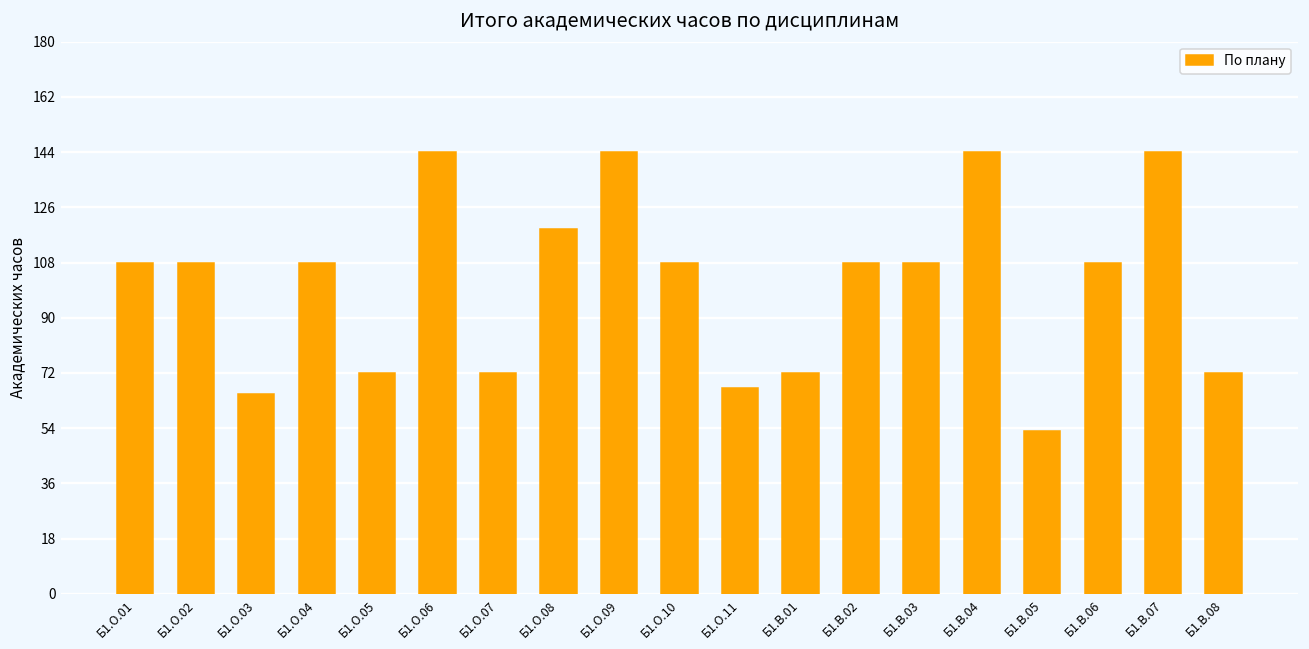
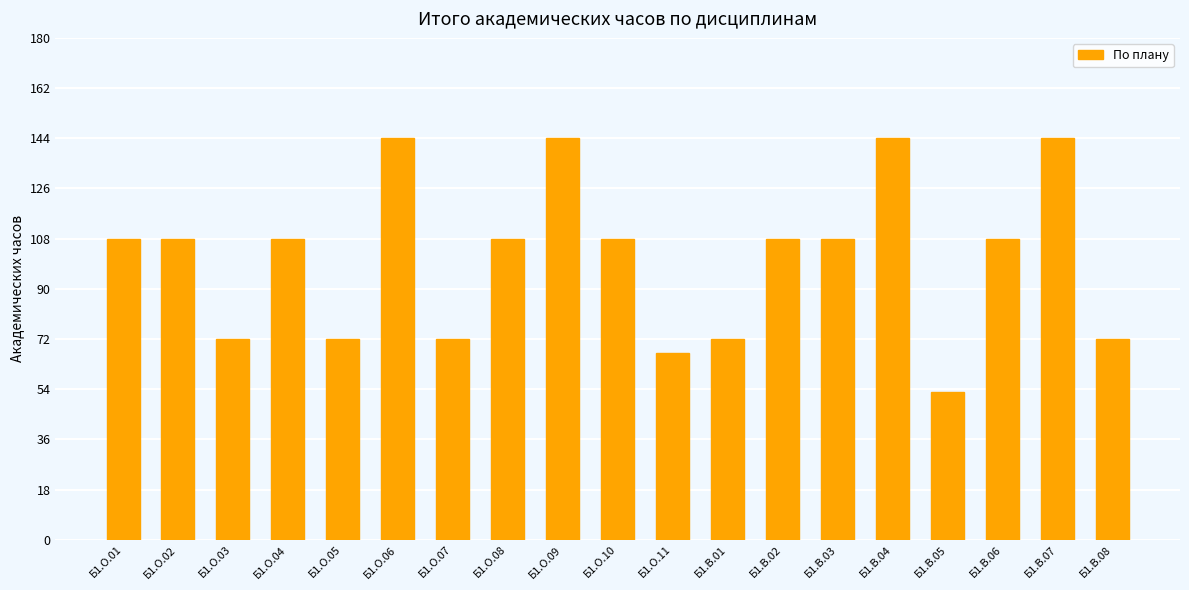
  {
    "Б1.О.01": 108,
    "Б1.О.02": 108,
-   "Б1.О.03": 65,
+   "Б1.О.03": 72,
    "Б1.О.04": 108,
    "Б1.О.05": 72,
    "Б1.О.06": 144,
    "Б1.О.07": 72,
-   "Б1.О.08": 119,
+   "Б1.О.08": 108,
    "Б1.О.09": 144,
    "Б1.О.10": 108,
    "Б1.О.11": 67,
    "Б1.В.01": 72,
    "Б1.В.02": 108,
    "Б1.В.03": 108,
    "Б1.В.04": 144,
    "Б1.В.05": 53,
    "Б1.В.06": 108,
    "Б1.В.07": 144,
    "Б1.В.08": 72
  }
